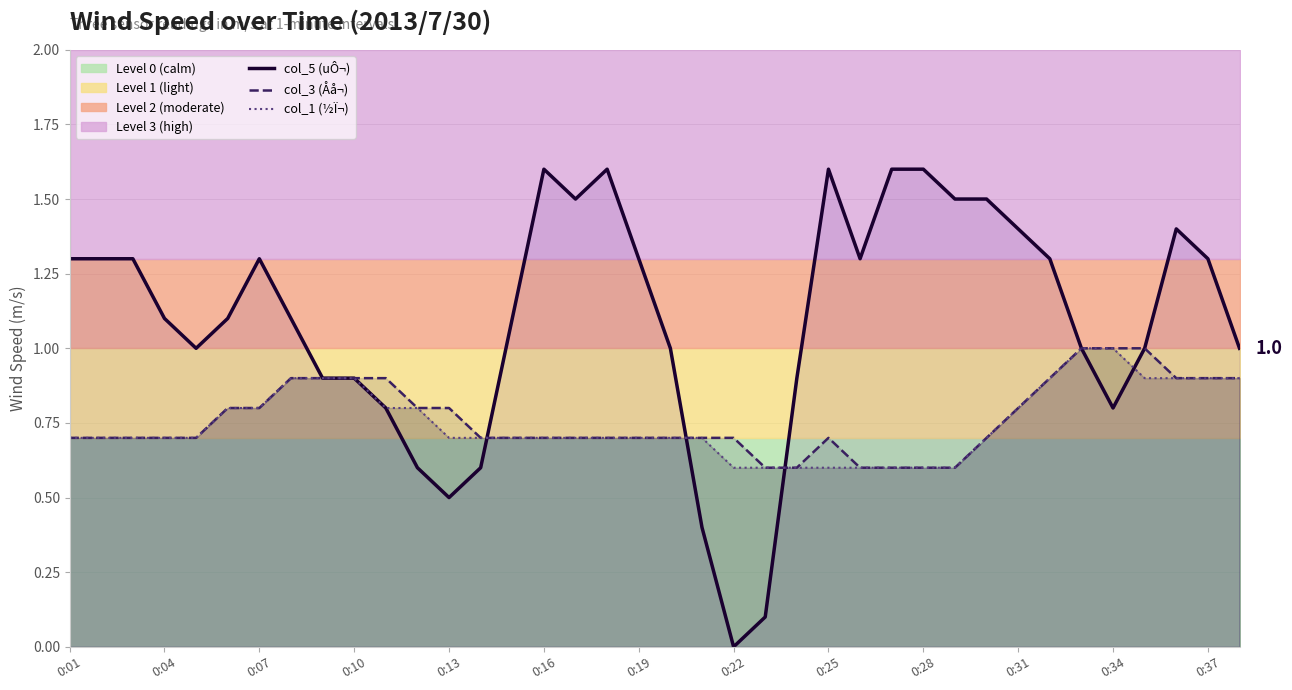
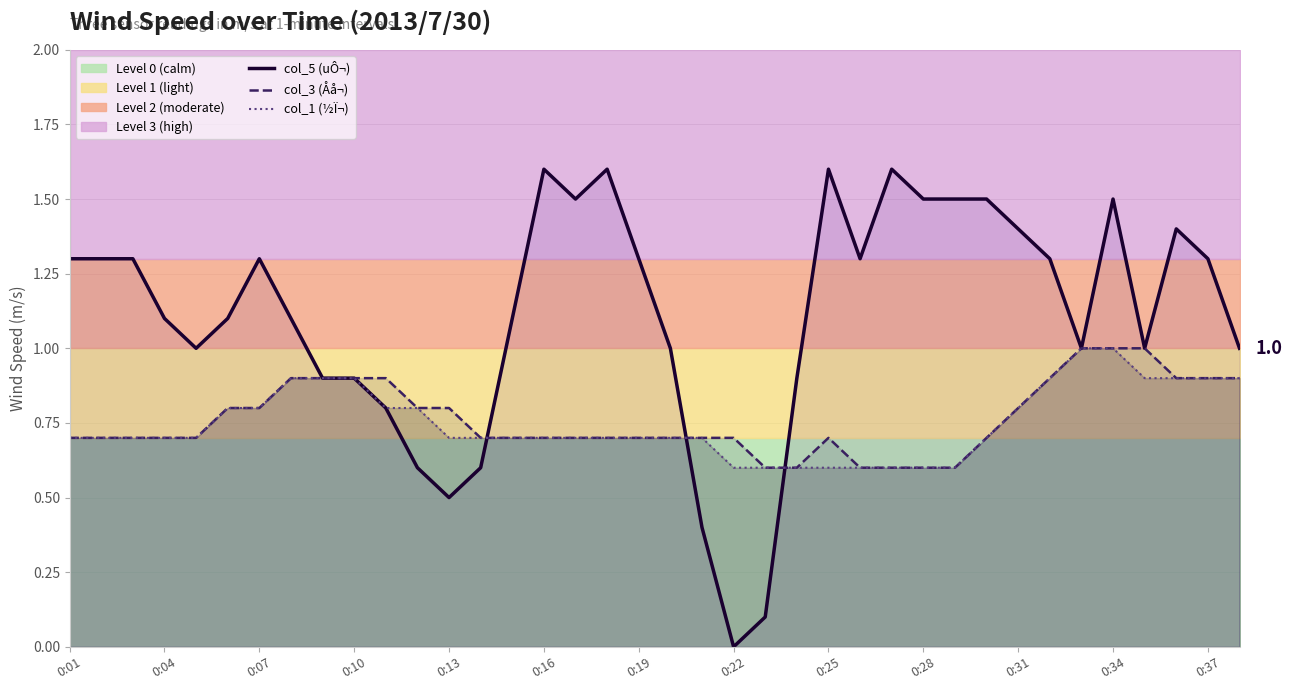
  {
    "col_5 (uÔ¬)": {
      "0:04": "1.1",
      "0:13": "0.5",
      "0:16": "1.6",
      "0:22": "0.0",
      "0:25": "1.6",
-     "0:28": "1.6",
+     "0:28": "1.5",
      "0:31": "1.4",
-     "0:34": "0.8"
+     "0:34": "1.5"
    },
    "Level 0 (calm)": {
      "0:07": "0.7",
      "0:10": "0.7",
      "0:28": "0.7",
      "0:31": "0.7",
      "0:34": "0.7",
      "0:37": "0.7"
    },
    "Level 3 (high)": {
      "0:01": "1-",
      "0:04": "1-",
      "0:07": "1-",
      "0:10": "1-"
    }
  }
